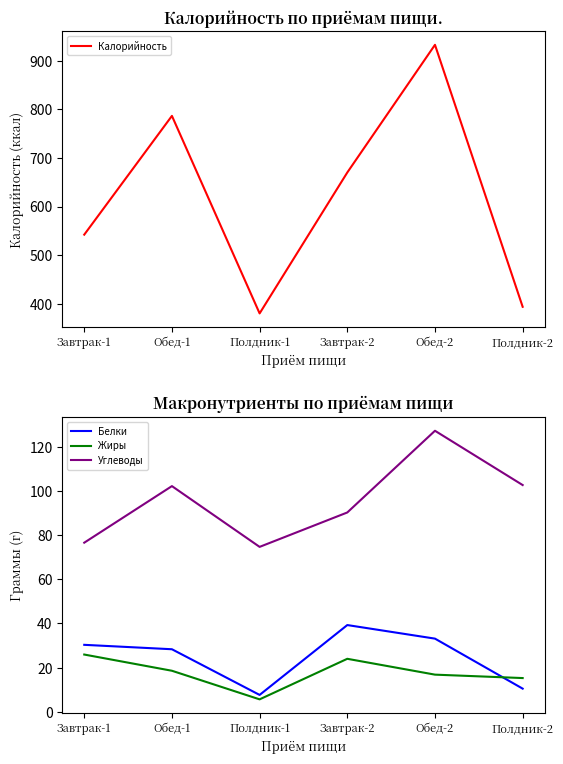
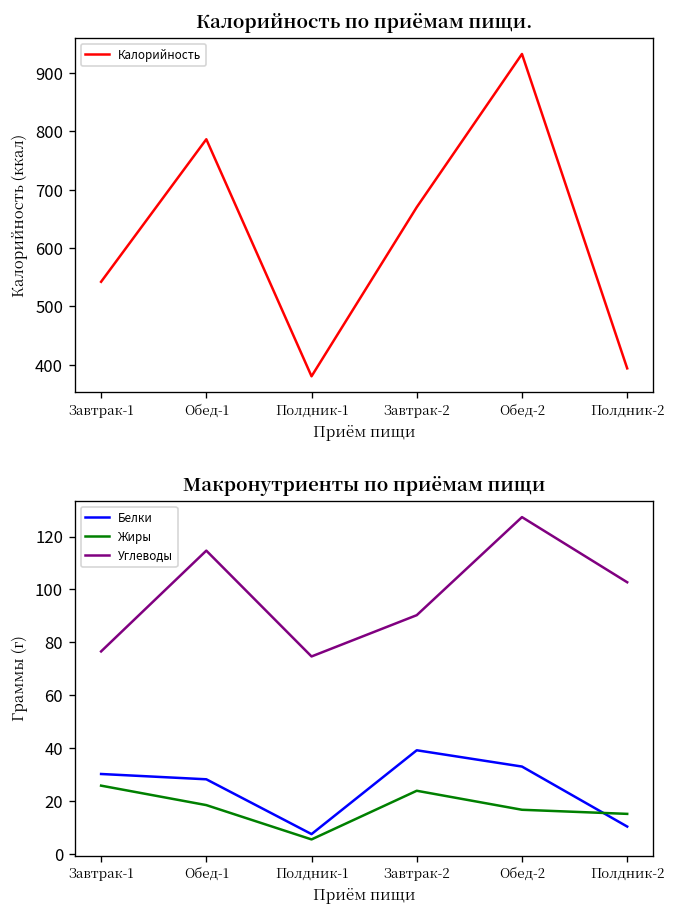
  {
    "Калорийность по приёмам пищи.": {
      "Завтрак-1": 540,
      "Обед-1": 790,
      "Полдник-1": 380,
      "Завтрак-2": 670,
      "Обед-2": 930,
      "Полдник-2": 390
    },
    "Макронутриенты по приёмам пищи": {
      "Белки": {
        "Завтрак-1": 30,
        "Обед-1": 28,
        "Полдник-1": 8,
        "Завтрак-2": 39,
        "Обед-2": 33,
        "Полдник-2": 10
      },
      "Жиры": {
        "Завтрак-1": 26,
        "Обед-1": 19,
        "Полдник-1": 6,
        "Завтрак-2": 24,
        "Обед-2": 17,
        "Полдник-2": 15
      },
      "Углеводы": {
        "Завтрак-1": 77,
-       "Обед-1": 102,
+       "Обед-1": 115,
        "Полдник-1": 75,
        "Завтрак-2": 90,
        "Обед-2": 127,
        "Полдник-2": 103
      }
    }
  }
